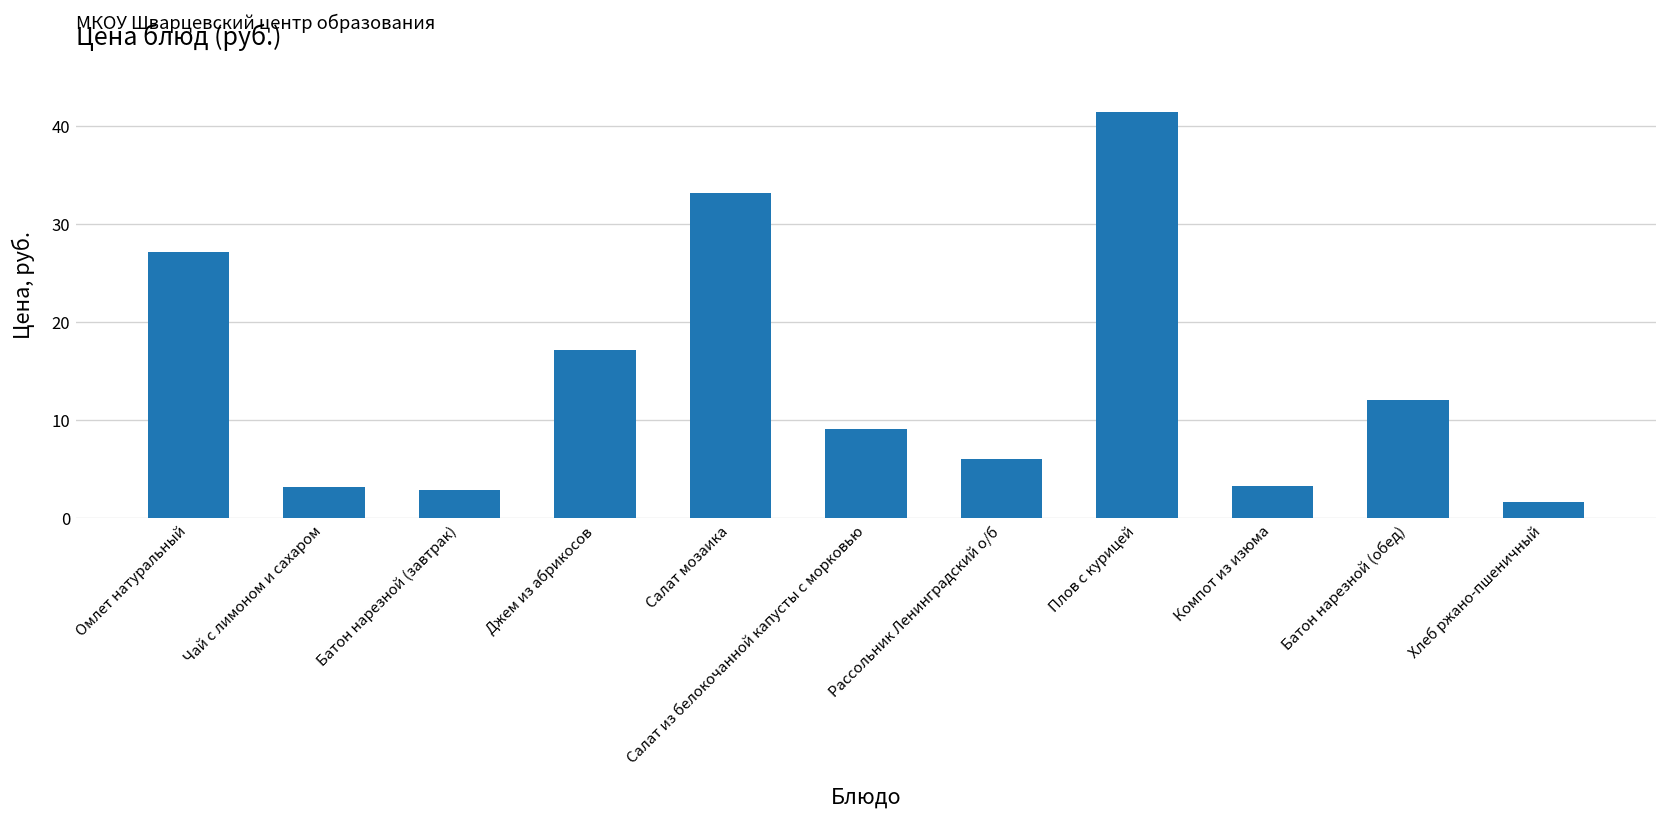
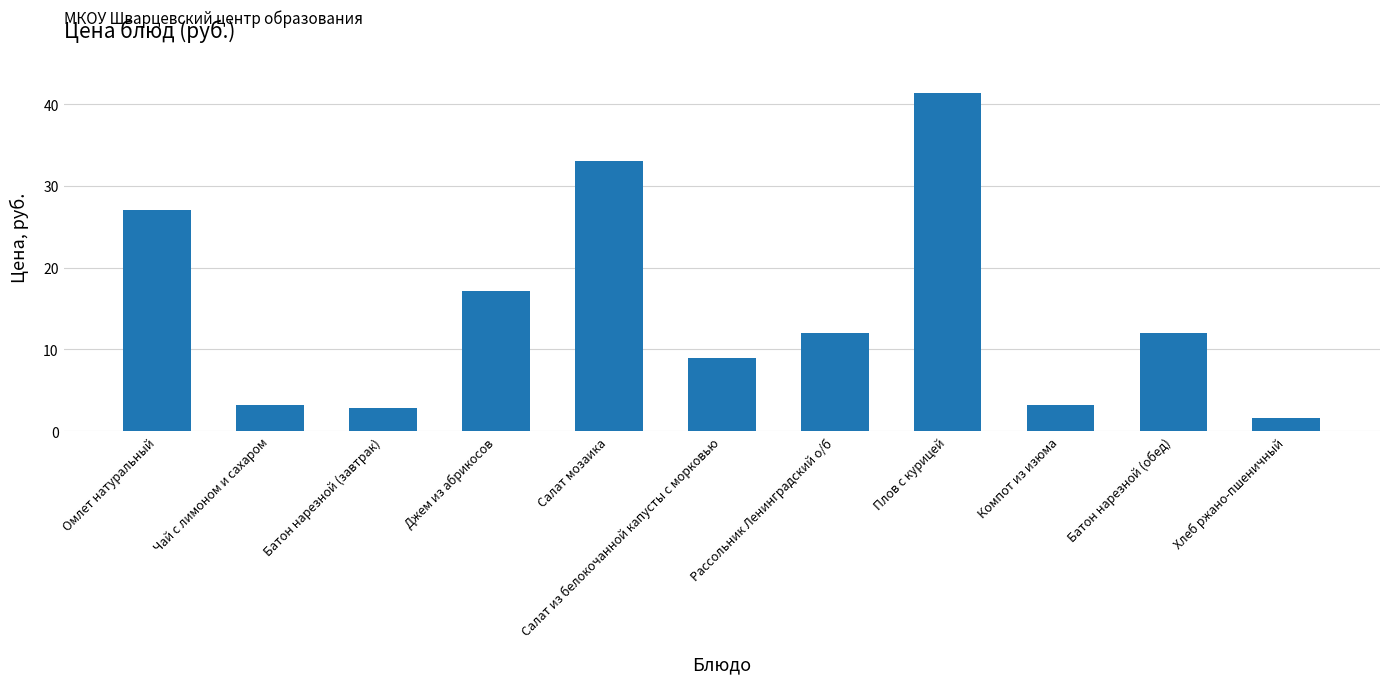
  {
    "Омлет натуральный": 27,
    "Чай с лимоном и сахаром": 3,
    "Батон нарезной (завтрак)": 3,
    "Джем из абрикосов": 17,
    "Салат мозаика": 33,
    "Салат из белокочанной капусты с морковью": 9,
-   "Рассольник Ленинградский о/б": 6,
+   "Рассольник Ленинградский о/б": 12,
    "Плов с курицей": 41,
    "Компот из изюма": 3,
    "Батон нарезной (обед)": 12,
    "Хлеб ржано-пшеничный": 2
  }
